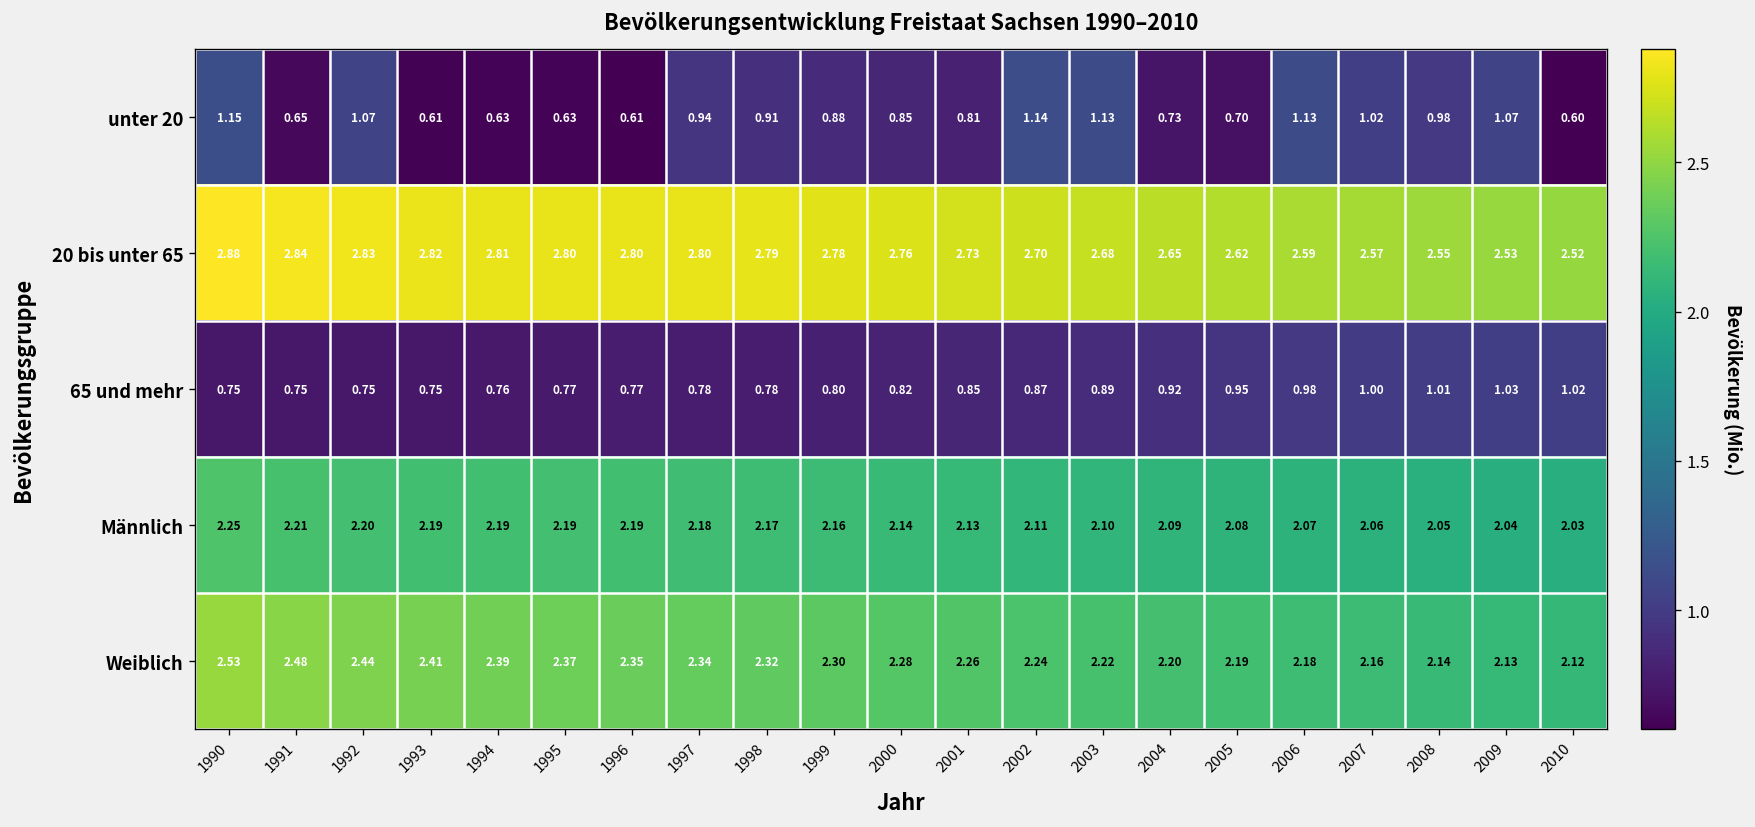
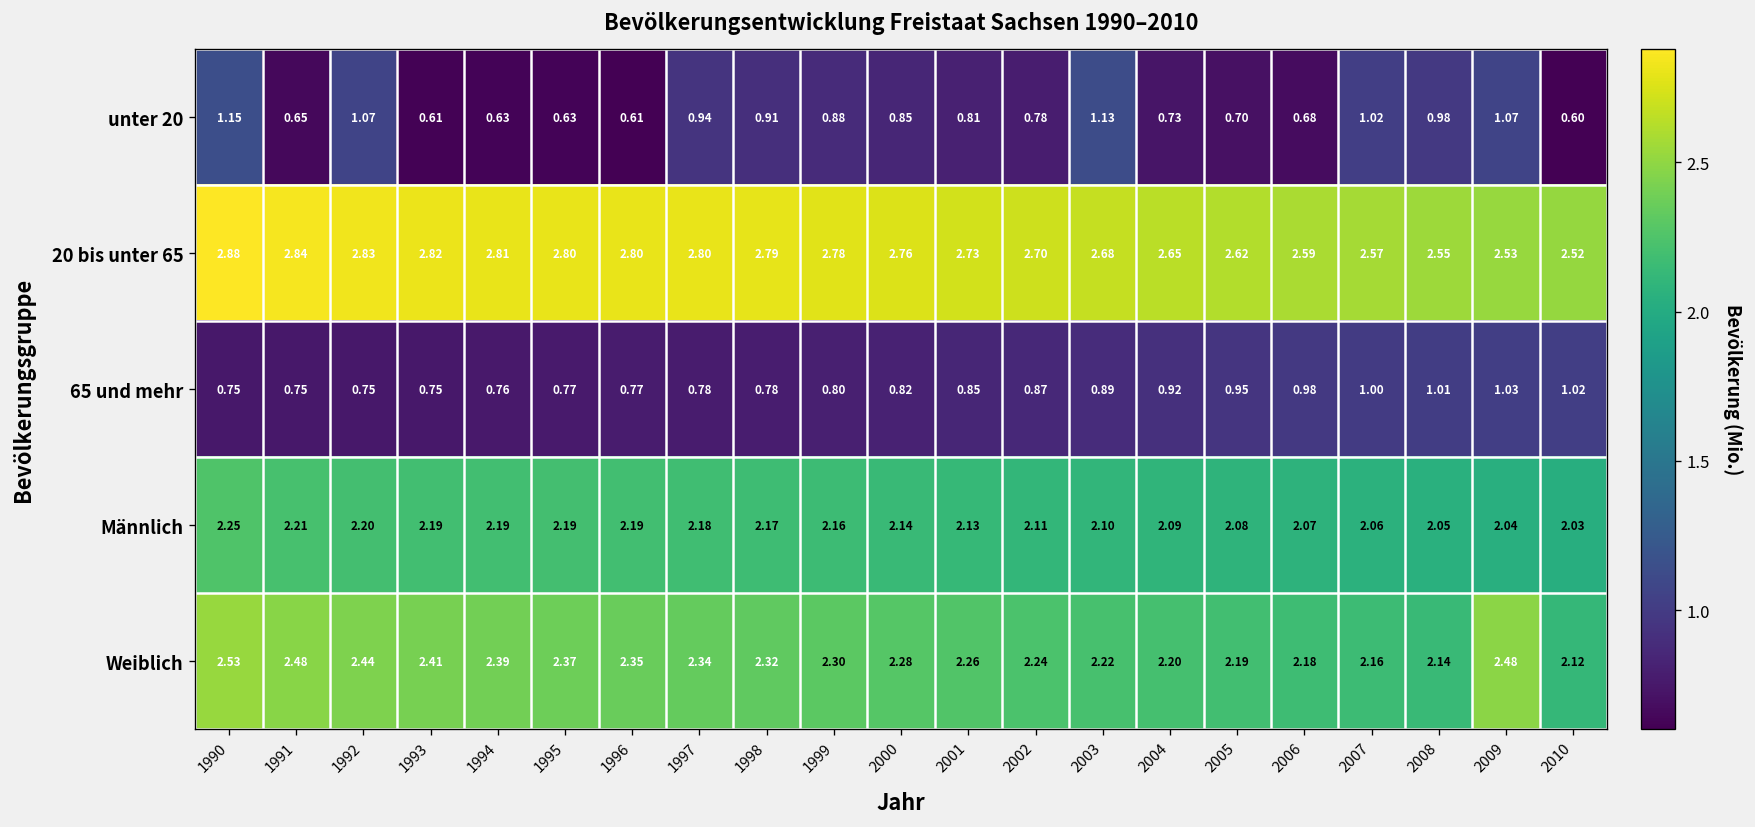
  {
    "unter 20": {
      "1990": 1.15,
      "1991": 0.65,
      "1992": 1.07,
      "1993": 0.61,
      "1994": 0.63,
      "1995": 0.63,
      "1996": 0.61,
      "1997": 0.94,
      "1998": 0.91,
      "1999": 0.88,
      "2000": 0.85,
      "2001": 0.81,
-     "2002": 1.14,
+     "2002": 0.78,
      "2003": 1.13,
      "2004": 0.73,
      "2005": 0.70,
-     "2006": 1.13,
+     "2006": 0.68,
      "2007": 1.02,
      "2008": 0.98,
      "2009": 1.07,
      "2010": 0.60
    },
    "20 bis unter 65": {
      "1990": 2.88,
      "1991": 2.84,
      "1992": 2.83,
      "1993": 2.82,
      "1994": 2.81,
      "1995": 2.80,
      "1996": 2.80,
      "1997": 2.80,
      "1998": 2.79,
      "1999": 2.78,
      "2000": 2.76,
      "2001": 2.73,
      "2002": 2.70,
      "2003": 2.68,
      "2004": 2.65,
      "2005": 2.62,
      "2006": 2.59,
      "2007": 2.57,
      "2008": 2.55,
      "2009": 2.53,
      "2010": 2.52
    },
    "65 und mehr": {
      "1990": 0.75,
      "1991": 0.75,
      "1992": 0.75,
      "1993": 0.75,
      "1994": 0.76,
      "1995": 0.77,
      "1996": 0.77,
      "1997": 0.78,
      "1998": 0.78,
      "1999": 0.80,
      "2000": 0.82,
      "2001": 0.85,
      "2002": 0.87,
      "2003": 0.89,
      "2004": 0.92,
      "2005": 0.95,
      "2006": 0.98,
      "2007": 1.00,
      "2008": 1.01,
      "2009": 1.03,
      "2010": 1.02
    },
    "Männlich": {
      "1990": 2.25,
      "1991": 2.21,
      "1992": 2.20,
      "1993": 2.19,
      "1994": 2.19,
      "1995": 2.19,
      "1996": 2.19,
      "1997": 2.18,
      "1998": 2.17,
      "1999": 2.16,
      "2000": 2.14,
      "2001": 2.13,
      "2002": 2.11,
      "2003": 2.10,
      "2004": 2.09,
      "2005": 2.08,
      "2006": 2.07,
      "2007": 2.06,
      "2008": 2.05,
      "2009": 2.04,
      "2010": 2.03
    },
    "Weiblich": {
      "1990": 2.53,
      "1991": 2.48,
      "1992": 2.44,
      "1993": 2.41,
      "1994": 2.39,
      "1995": 2.37,
      "1996": 2.35,
      "1997": 2.34,
      "1998": 2.32,
      "1999": 2.30,
      "2000": 2.28,
      "2001": 2.26,
      "2002": 2.24,
      "2003": 2.22,
      "2004": 2.20,
      "2005": 2.19,
      "2006": 2.18,
      "2007": 2.16,
      "2008": 2.14,
-     "2009": 2.13,
+     "2009": 2.48,
      "2010": 2.12
    }
  }
